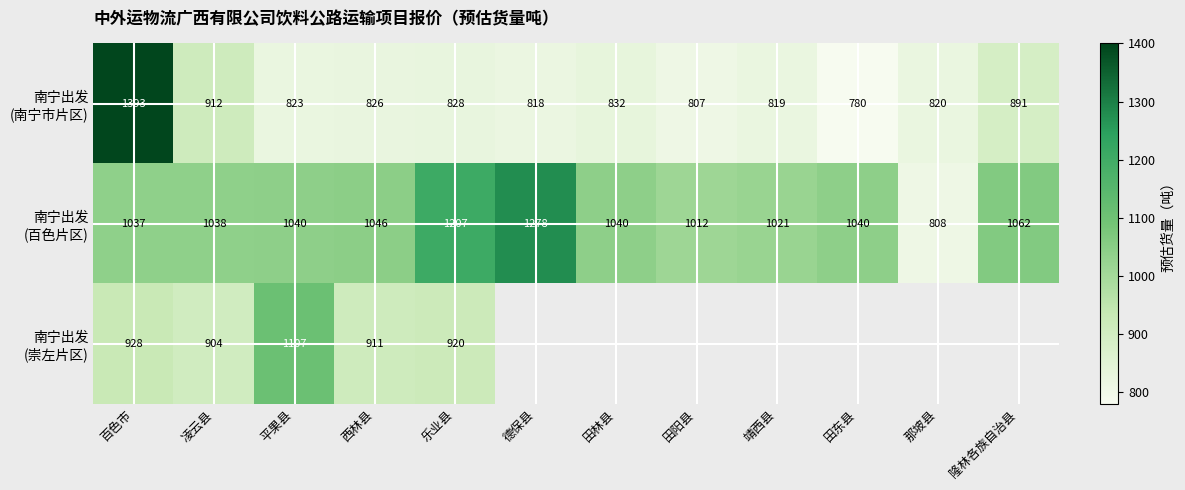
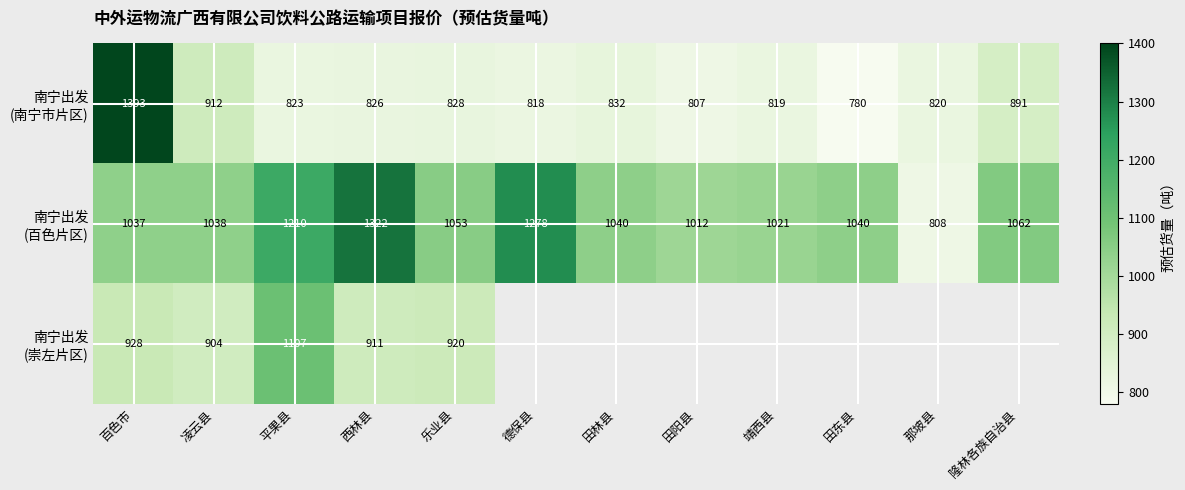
  {
    "南宁出发 (南宁市片区)": {
      "百色市": 1393,
      "凌云县": 912,
      "平果县": 823,
      "西林县": 826,
      "乐业县": 828,
      "德保县": 818,
      "田林县": 832,
      "田阳县": 807,
      "靖西县": 819,
      "田东县": 780,
      "那坡县": 820,
      "隆林各族自治县": 891
    },
    "南宁出发 (百色片区)": {
      "百色市": 1037,
      "凌云县": 1038,
-     "平果县": 1040,
-     "西林县": 1046,
-     "乐业县": 1207,
+     "平果县": 1210,
+     "西林县": 1322,
+     "乐业县": 1053,
      "德保县": 1278,
      "田林县": 1040,
      "田阳县": 1012,
      "靖西县": 1021,
      "田东县": 1040,
      "那坡县": 808,
      "隆林各族自治县": 1062
    },
    "南宁出发 (崇左片区)": {
      "百色市": 928,
      "凌云县": 904,
      "平果县": 1107,
      "西林县": 911,
      "乐业县": 920
    }
  }
